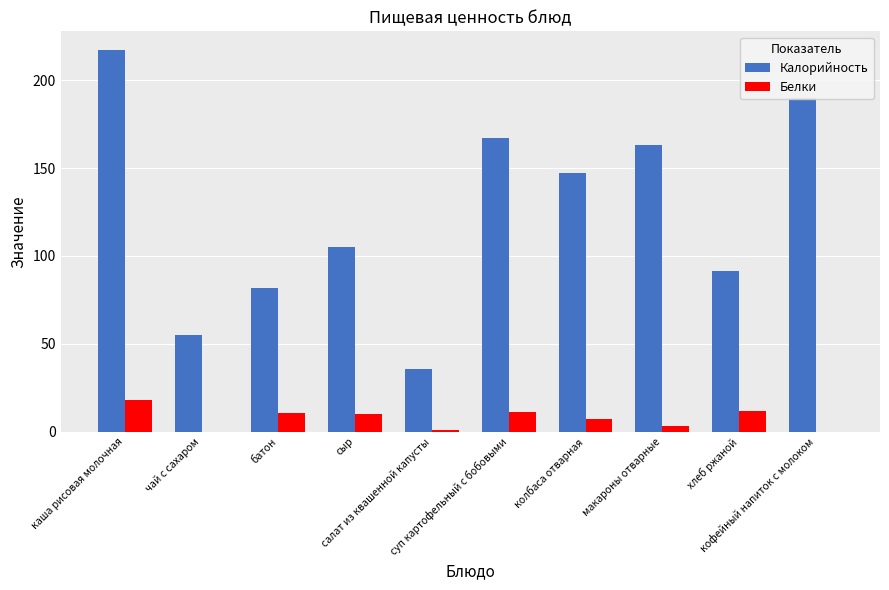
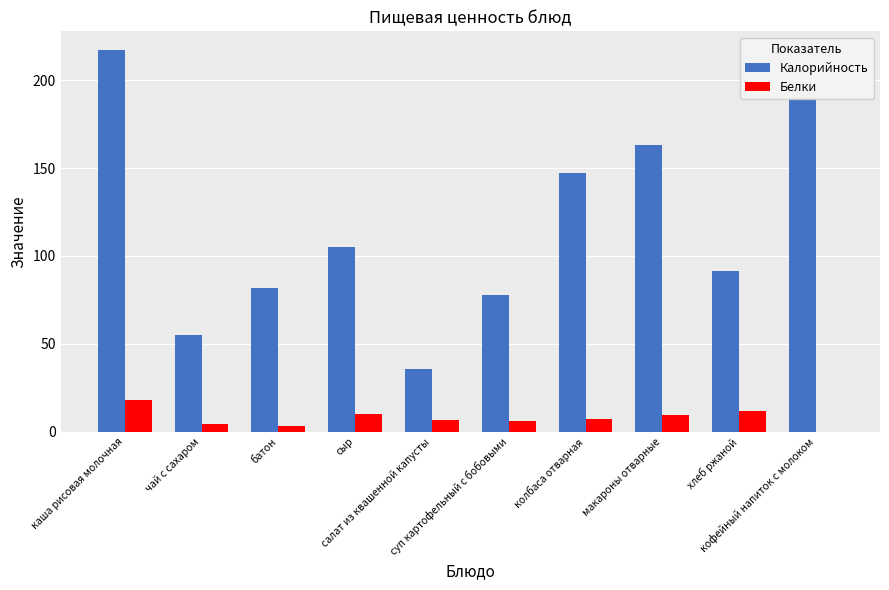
  {
    "Калорийность": {
      "каша рисовая молочная": 217,
      "чай с сахаром": 55,
      "батон": 82,
      "сыр": 105,
      "салат из квашенной капусты": 36,
-     "суп картофельный с бобовыми": 167,
+     "суп картофельный с бобовыми": 78,
      "колбаса отварная": 147,
      "макароны отварные": 163,
      "хлеб ржаной": 92
    },
    "Белки": {
      "каша рисовая молочная": 18,
-     "чай с сахаром": 0,
-     "батон": 11,
+     "чай с сахаром": 5,
+     "батон": 3,
      "сыр": 10,
-     "салат из квашенной капусты": 1,
-     "суп картофельный с бобовыми": 11,
+     "салат из квашенной капусты": 7,
+     "суп картофельный с бобовыми": 6,
      "колбаса отварная": 7,
-     "макароны отварные": 3,
+     "макароны отварные": 9,
      "хлеб ржаной": 12,
      "кофейный напиток с молоком": 0
    }
  }
